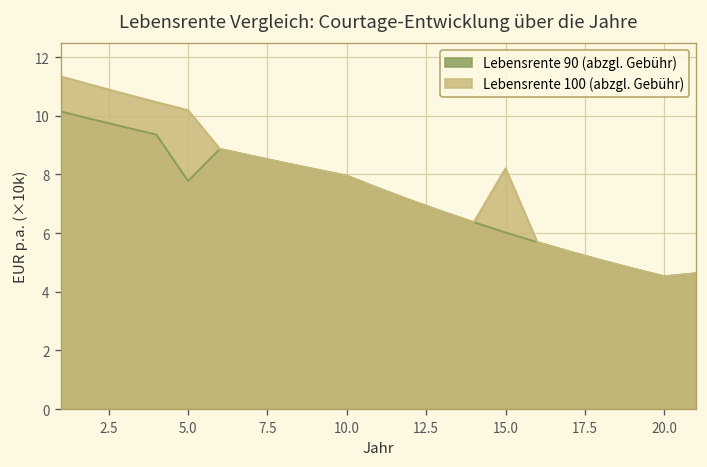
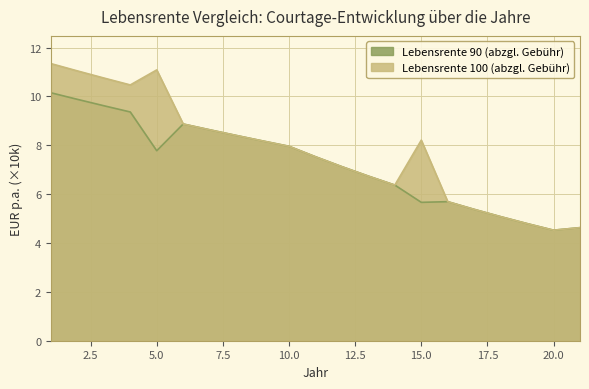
  {
    "Lebensrente 90 (abzgl. Gebühr)": {
      "5.0": 7.8,
-     "15.0": 6.0
+     "15.0": 5.7
    },
    "Lebensrente 100 (abzgl. Gebühr)": {
-     "5.0": 10.2,
+     "5.0": 11.1,
      "15.0": 8.2
    }
  }
